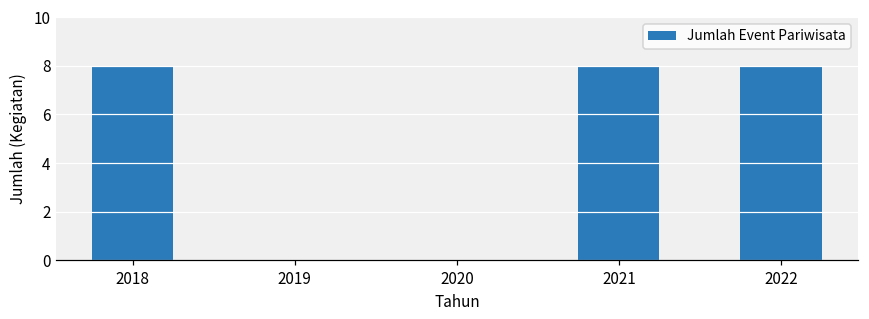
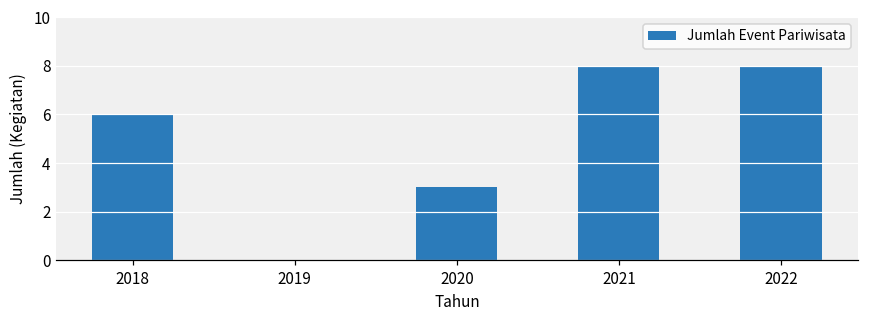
  {
-   "2018": 8,
+   "2018": 6,
    "2019": 0,
-   "2020": 0,
+   "2020": 3,
    "2021": 8,
    "2022": 8
  }
